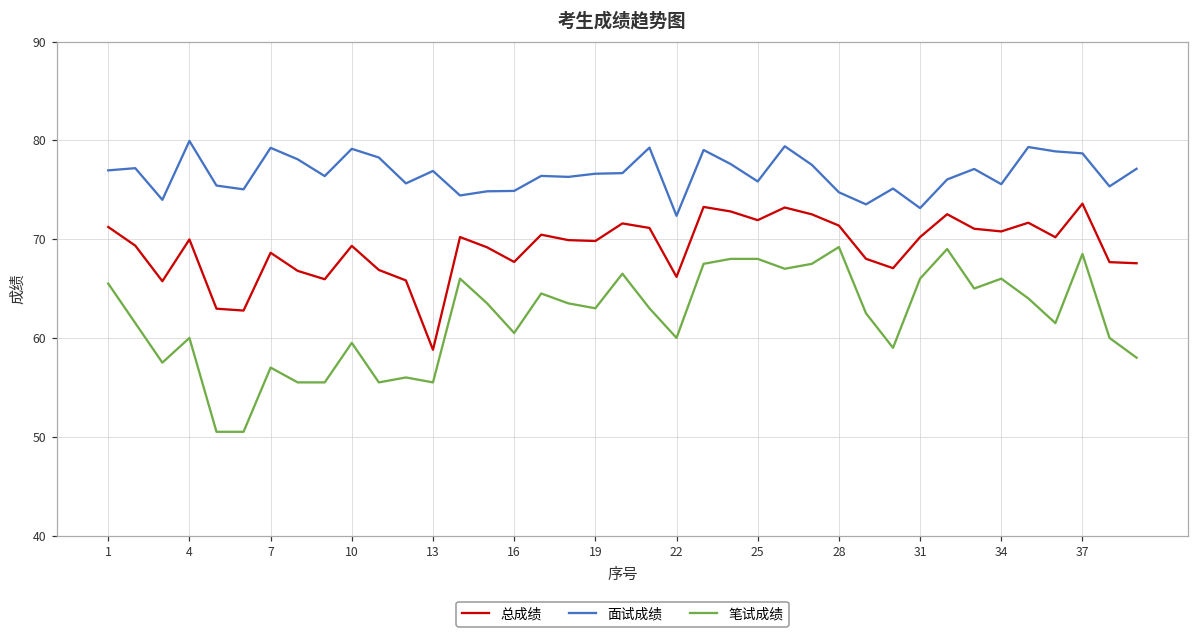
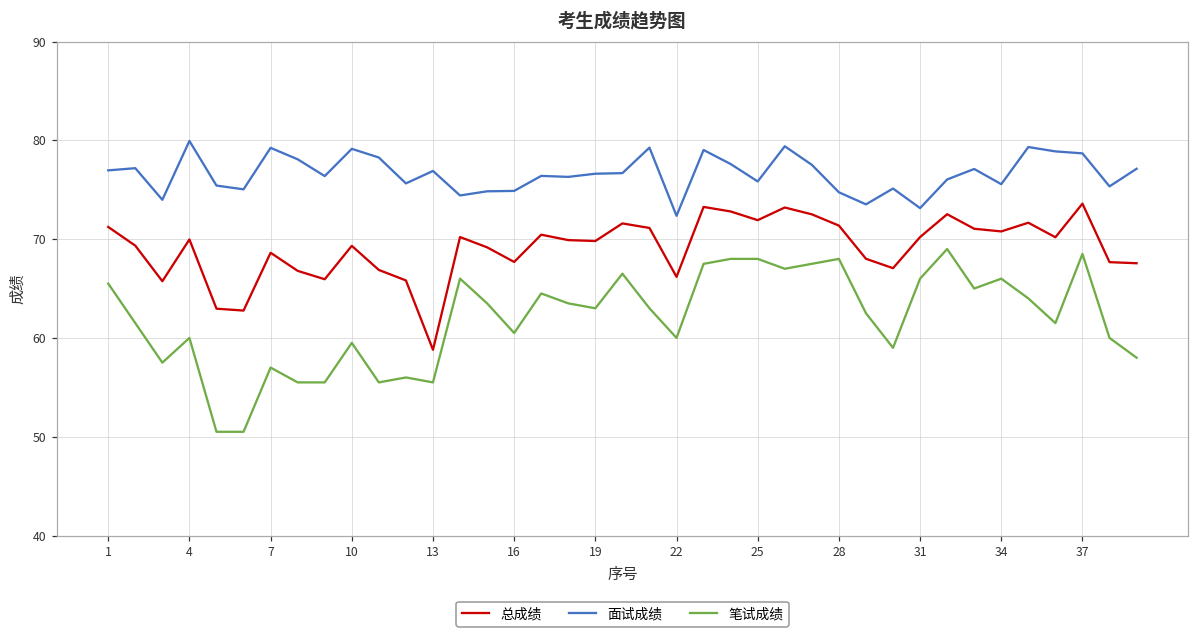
  {
    "总成绩": {
      "1": 71,
      "4": 70,
      "7": 69,
      "10": 69,
      "13": 59,
      "16": 68,
      "19": 70,
      "22": 66,
      "25": 72,
      "28": 71,
      "31": 70,
      "34": 71,
      "37": 74
    },
    "面试成绩": {
      "1": 77,
      "4": 80,
      "7": 79,
      "10": 79,
      "13": 77,
      "16": 75,
      "19": 77,
      "22": 72,
      "25": 76,
      "28": 75,
      "31": 73,
      "34": 76,
      "37": 79
    },
    "笔试成绩": {
      "1": 66,
      "4": 60,
      "7": 57,
      "10": 60,
      "13": 56,
      "16": 61,
      "19": 63,
      "22": 60,
      "25": 68,
-     "28": 69,
+     "28": 68,
      "31": 66,
      "34": 66,
      "37": 69
    }
  }
